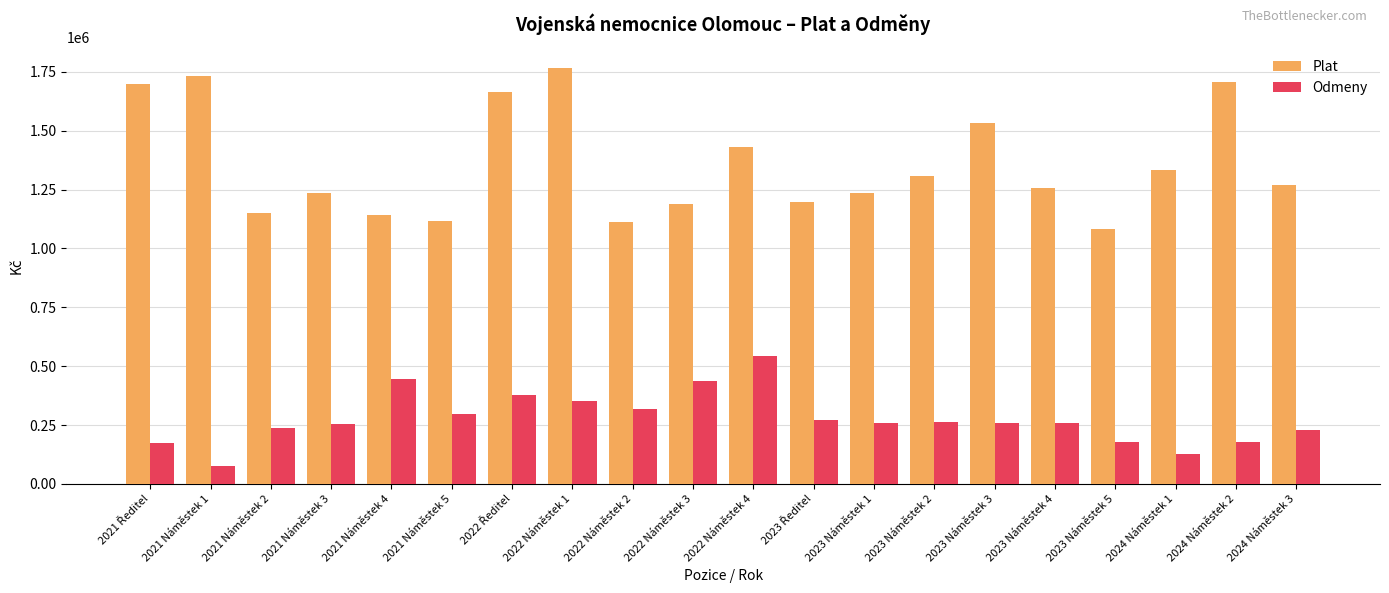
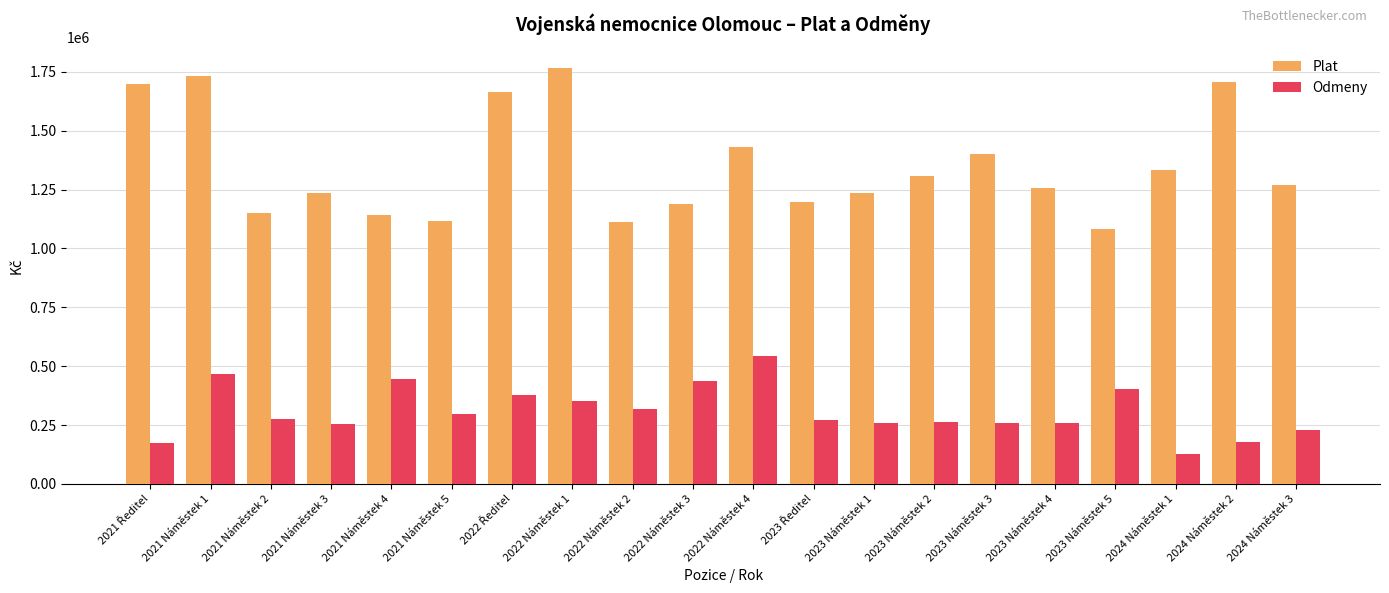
  {
    "Plat": {
      "2021 Ředitel": 1700000,
      "2021 Náměstek 1": 1730000,
      "2021 Náměstek 2": 1150000,
      "2021 Náměstek 3": 1240000,
      "2021 Náměstek 4": 1140000,
      "2021 Náměstek 5": 1120000,
      "2022 Ředitel": 1660000,
      "2022 Náměstek 1": 1770000,
      "2022 Náměstek 2": 1110000,
      "2022 Náměstek 3": 1190000,
      "2022 Náměstek 4": 1430000,
      "2023 Ředitel": 1200000,
      "2023 Náměstek 1": 1240000,
      "2023 Náměstek 2": 1310000,
-     "2023 Náměstek 3": 1530000,
+     "2023 Náměstek 3": 1400000,
      "2023 Náměstek 4": 1260000,
      "2023 Náměstek 5": 1080000,
      "2024 Náměstek 1": 1330000,
      "2024 Náměstek 2": 1710000,
      "2024 Náměstek 3": 1270000
    },
    "Odmeny": {
      "2021 Ředitel": 180000,
-     "2021 Náměstek 1": 80000,
-     "2021 Náměstek 2": 240000,
+     "2021 Náměstek 1": 460000,
+     "2021 Náměstek 2": 270000,
      "2021 Náměstek 3": 250000,
      "2021 Náměstek 4": 450000,
      "2021 Náměstek 5": 300000,
      "2022 Ředitel": 380000,
      "2022 Náměstek 1": 350000,
      "2022 Náměstek 2": 320000,
      "2022 Náměstek 3": 440000,
      "2022 Náměstek 4": 540000,
      "2023 Ředitel": 270000,
      "2023 Náměstek 1": 260000,
      "2023 Náměstek 2": 260000,
      "2023 Náměstek 3": 260000,
      "2023 Náměstek 4": 260000,
-     "2023 Náměstek 5": 180000,
+     "2023 Náměstek 5": 400000,
      "2024 Náměstek 1": 130000,
      "2024 Náměstek 2": 180000,
      "2024 Náměstek 3": 230000
    }
  }
